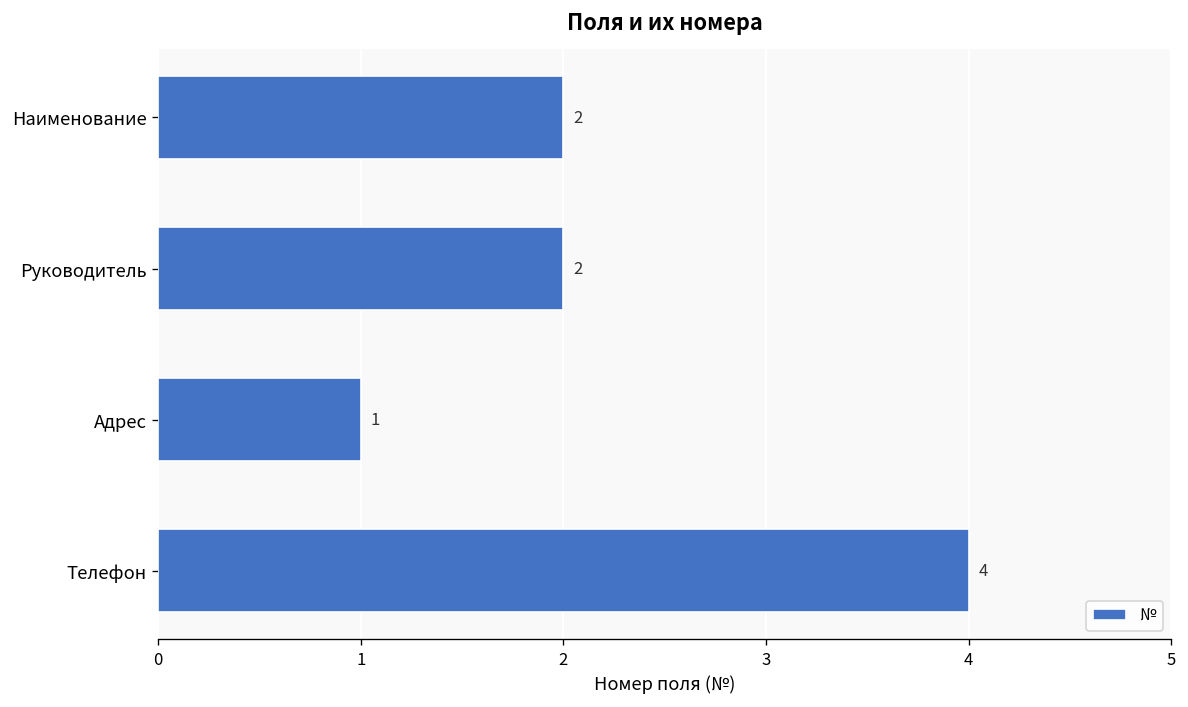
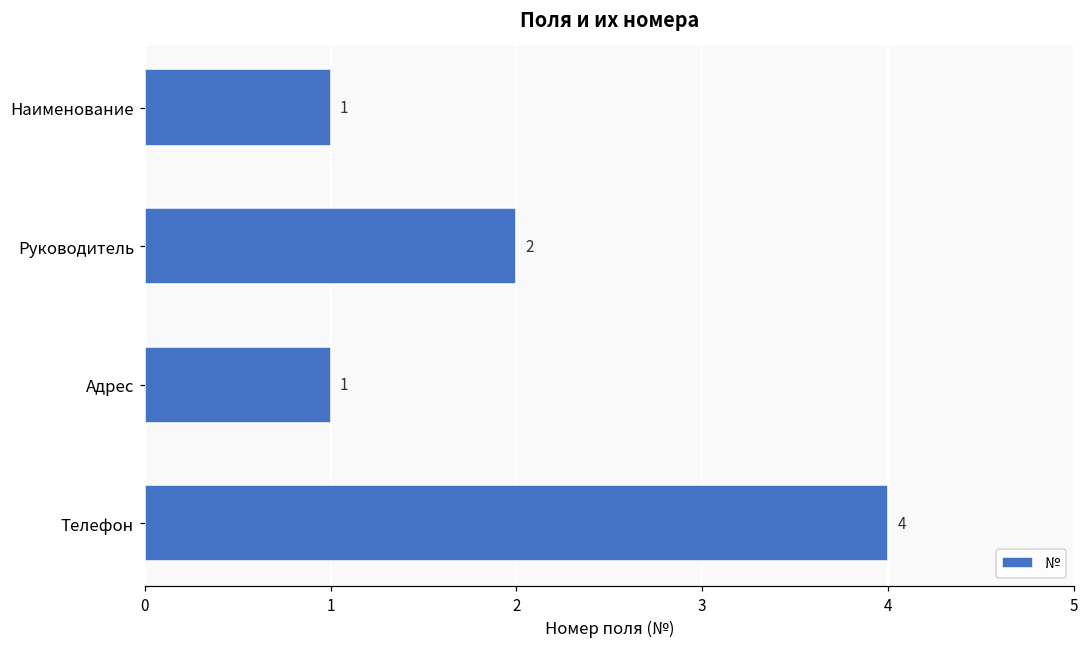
  {
-   "Наименование": 2,
+   "Наименование": 1,
    "Руководитель": 2,
    "Адрес": 1,
    "Телефон": 4
  }
